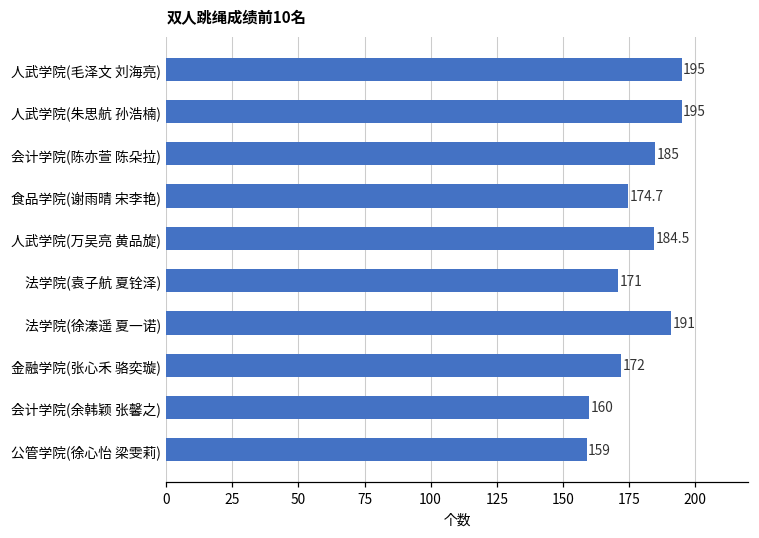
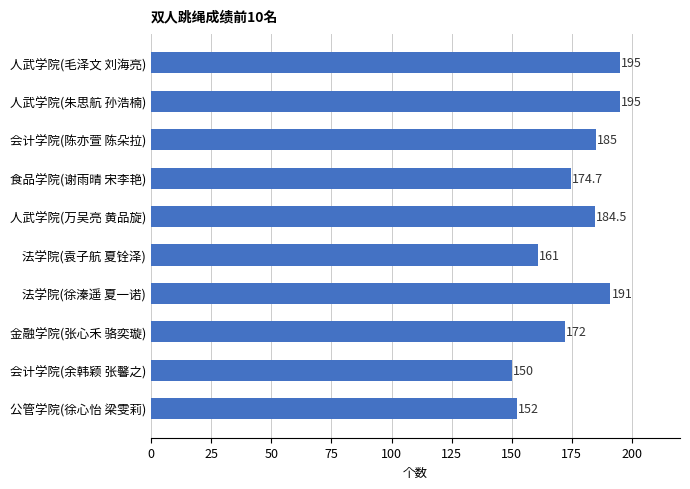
  {
    "人武学院(毛泽文 刘海亮)": 195,
    "人武学院(朱思航 孙浩楠)": 195,
    "会计学院(陈亦萱 陈朵拉)": 185,
    "食品学院(谢雨晴 宋李艳)": 174.7,
    "人武学院(万吴亮 黄品旋)": 184.5,
-   "法学院(袁子航 夏铨泽)": 171,
+   "法学院(袁子航 夏铨泽)": 161,
    "法学院(徐溱遥 夏一诺)": 191,
    "金融学院(张心禾 骆奕璇)": 172,
-   "会计学院(余韩颖 张馨之)": 160,
-   "公管学院(徐心怡 梁雯莉)": 159
+   "会计学院(余韩颖 张馨之)": 150,
+   "公管学院(徐心怡 梁雯莉)": 152
  }
